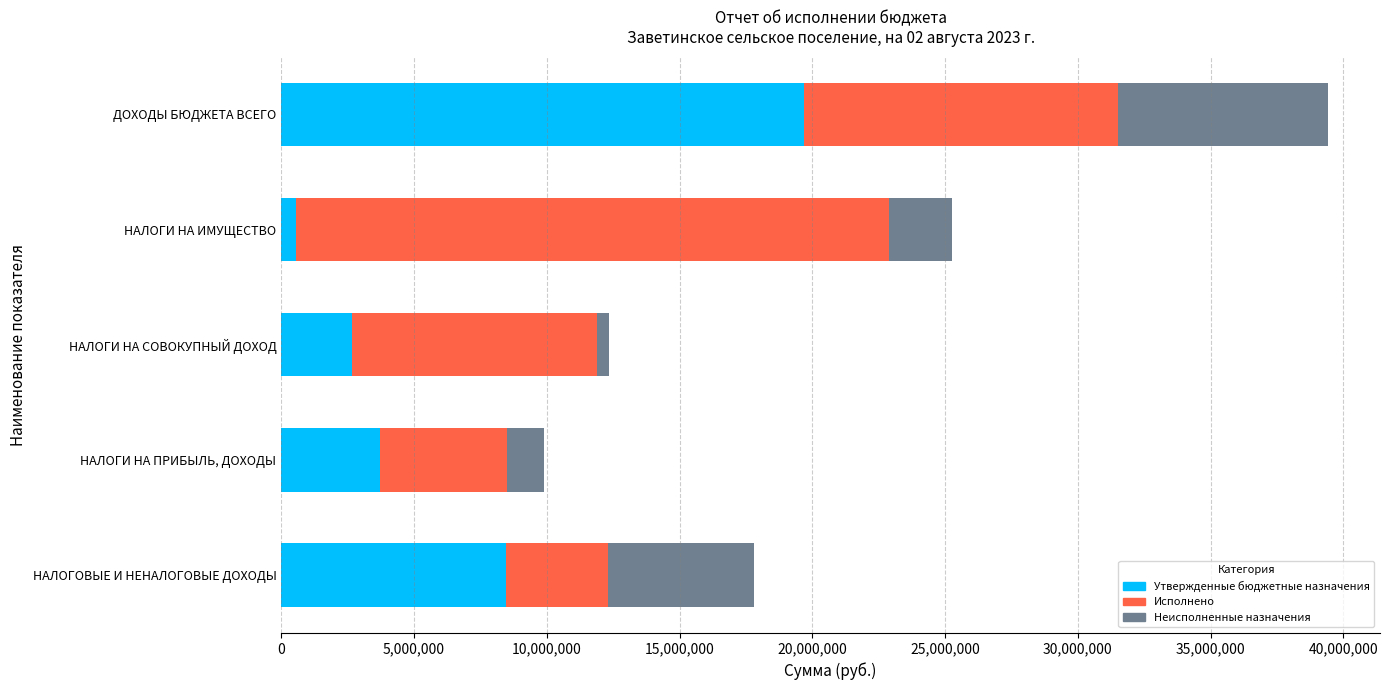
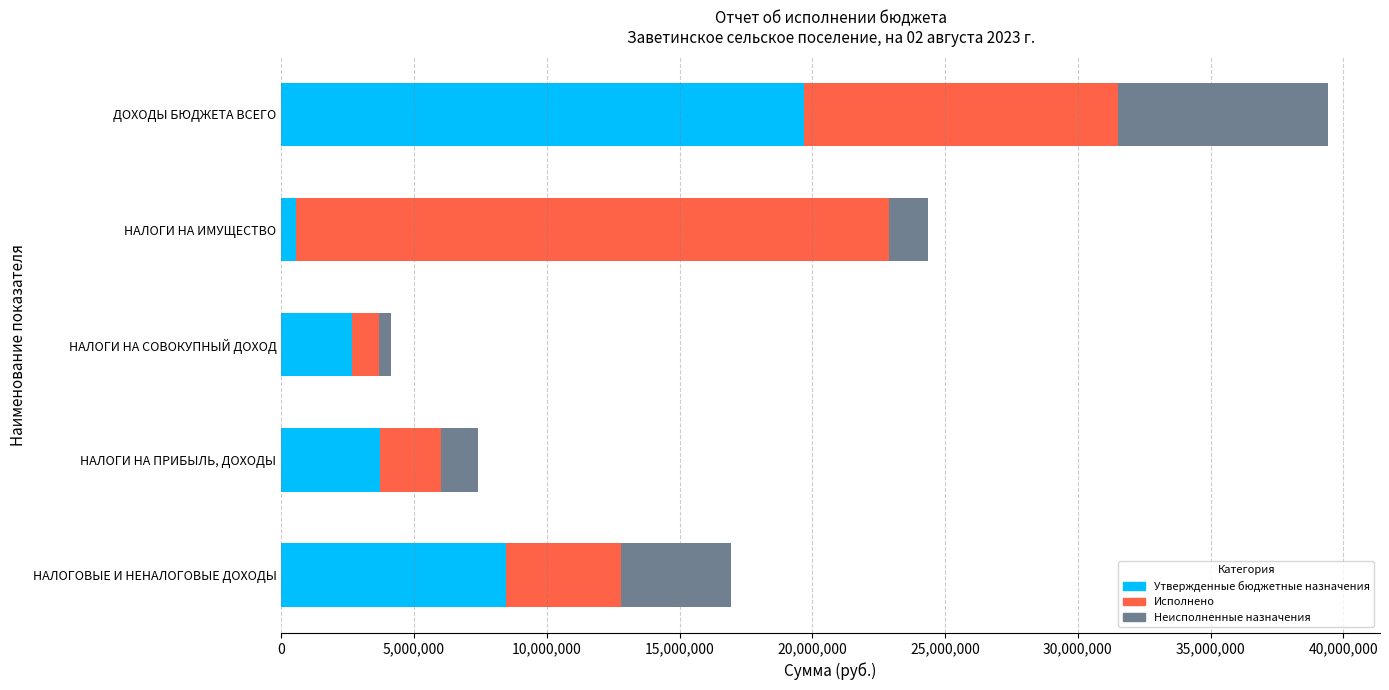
  {
    "Утвержденные бюджетные назначения": {
      "ДОХОДЫ БЮДЖЕТА ВСЕГО": "19,700,000",
      "НАЛОГИ НА ИМУЩЕСТВО": "600,000",
      "НАЛОГИ НА СОВОКУПНЫЙ ДОХОД": "2,700,000",
      "НАЛОГИ НА ПРИБЫЛЬ, ДОХОДЫ": "3,700,000",
      "НАЛОГОВЫЕ И НЕНАЛОГОВЫЕ ДОХОДЫ": "8,500,000"
    },
    "Исполнено": {
      "ДОХОДЫ БЮДЖЕТА ВСЕГО": "11,800,000",
      "НАЛОГИ НА ИМУЩЕСТВО": "22,300,000",
-     "НАЛОГИ НА СОВОКУПНЫЙ ДОХОД": "9,200,000",
-     "НАЛОГИ НА ПРИБЫЛЬ, ДОХОДЫ": "4,800,000",
-     "НАЛОГОВЫЕ И НЕНАЛОГОВЫЕ ДОХОДЫ": "3,800,000"
+     "НАЛОГИ НА СОВОКУПНЫЙ ДОХОД": "1,000,000",
+     "НАЛОГИ НА ПРИБЫЛЬ, ДОХОДЫ": "2,300,000",
+     "НАЛОГОВЫЕ И НЕНАЛОГОВЫЕ ДОХОДЫ": "4,300,000"
    },
    "Неисполненные назначения": {
      "ДОХОДЫ БЮДЖЕТА ВСЕГО": "7,900,000",
-     "НАЛОГИ НА ИМУЩЕСТВО": "2,400,000",
+     "НАЛОГИ НА ИМУЩЕСТВО": "1,500,000",
      "НАЛОГИ НА СОВОКУПНЫЙ ДОХОД": "400,000",
      "НАЛОГИ НА ПРИБЫЛЬ, ДОХОДЫ": "1,400,000",
-     "НАЛОГОВЫЕ И НЕНАЛОГОВЫЕ ДОХОДЫ": "5,500,000"
+     "НАЛОГОВЫЕ И НЕНАЛОГОВЫЕ ДОХОДЫ": "4,100,000"
    }
  }
